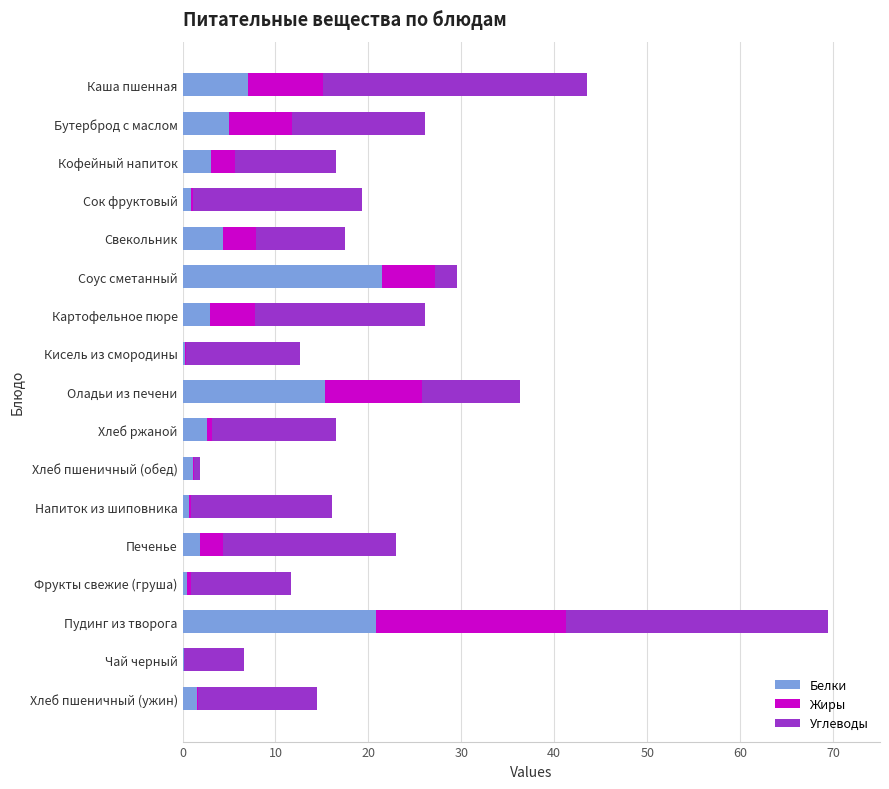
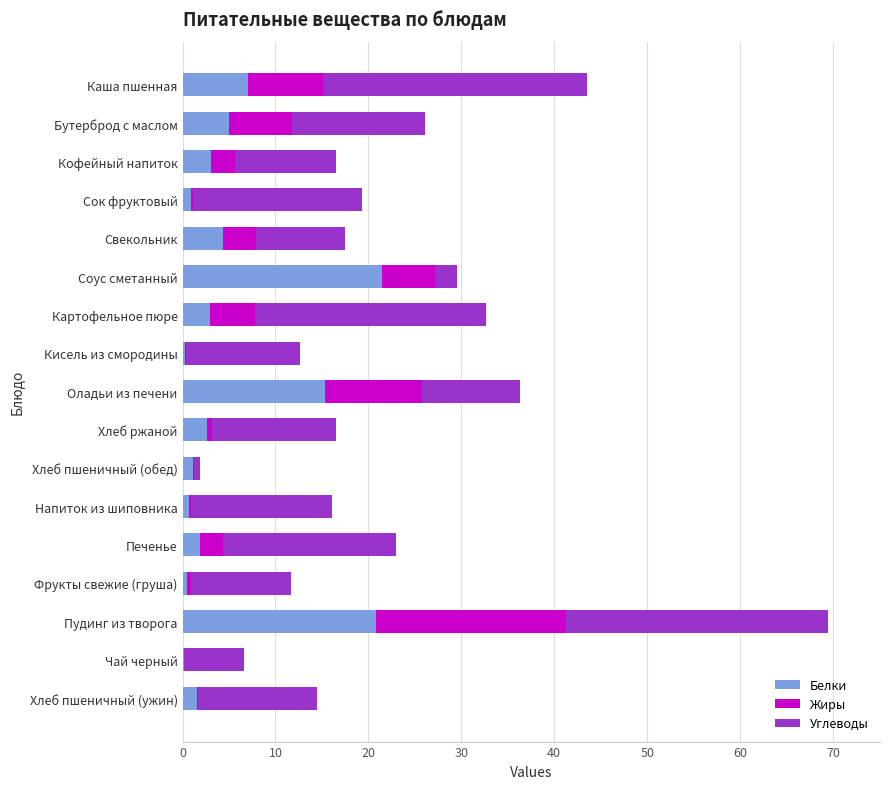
  {
    "Белки": {
      "Каша пшенная": 7,
      "Бутерброд с маслом": 5,
      "Кофейный напиток": 3,
      "Сок фруктовый": 1,
      "Свекольник": 4,
      "Соус сметанный": 21,
      "Картофельное пюре": 3,
      "Оладьи из печени": 15,
      "Хлеб ржаной": 3,
      "Хлеб пшеничный (обед)": 1,
      "Напиток из шиповника": 1,
      "Печенье": 2,
      "Фрукты свежие (груша)": 0,
      "Пудинг из творога": 21,
      "Хлеб пшеничный (ужин)": 2
    },
    "Жиры": {
      "Каша пшенная": 8,
      "Бутерброд с маслом": 7,
      "Кофейный напиток": 3,
      "Свекольник": 4,
      "Соус сметанный": 6,
      "Картофельное пюре": 5,
      "Оладьи из печени": 10,
      "Хлеб ржаной": 0,
      "Печенье": 2,
      "Фрукты свежие (груша)": 0,
      "Пудинг из творога": 21,
      "Чай черный": 0
    },
    "Углеводы": {
      "Каша пшенная": 28,
      "Бутерброд с маслом": 14,
      "Кофейный напиток": 11,
      "Сок фруктовый": 18,
      "Свекольник": 10,
      "Соус сметанный": 2,
-     "Картофельное пюре": 18,
+     "Картофельное пюре": 25,
      "Кисель из смородины": 12,
      "Оладьи из печени": 10,
      "Хлеб ржаной": 13,
      "Хлеб пшеничный (обед)": 1,
      "Напиток из шиповника": 15,
      "Печенье": 19,
      "Фрукты свежие (груша)": 11,
      "Пудинг из творога": 28,
      "Чай черный": 6,
      "Хлеб пшеничный (ужин)": 13
    }
  }
